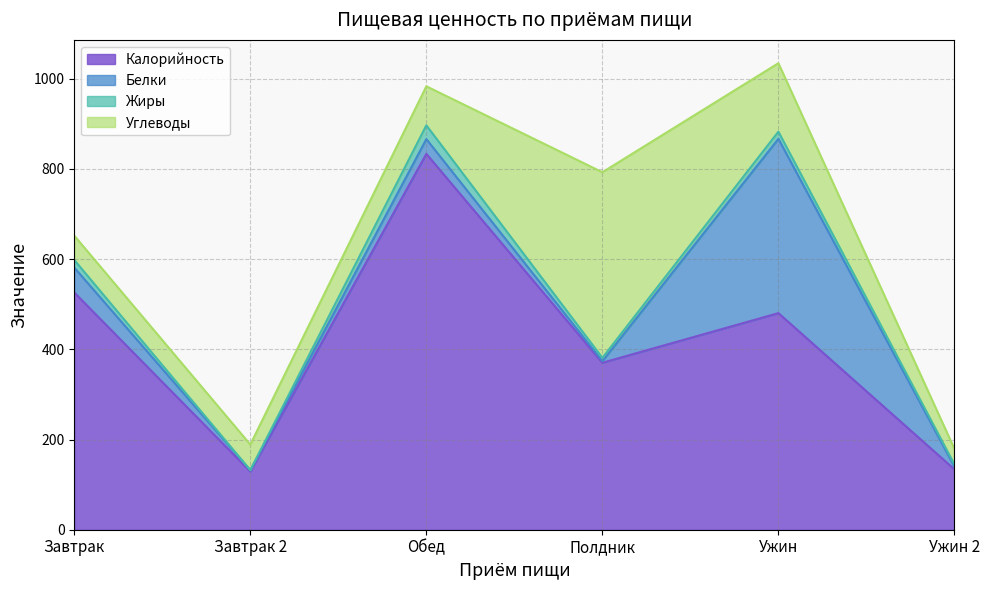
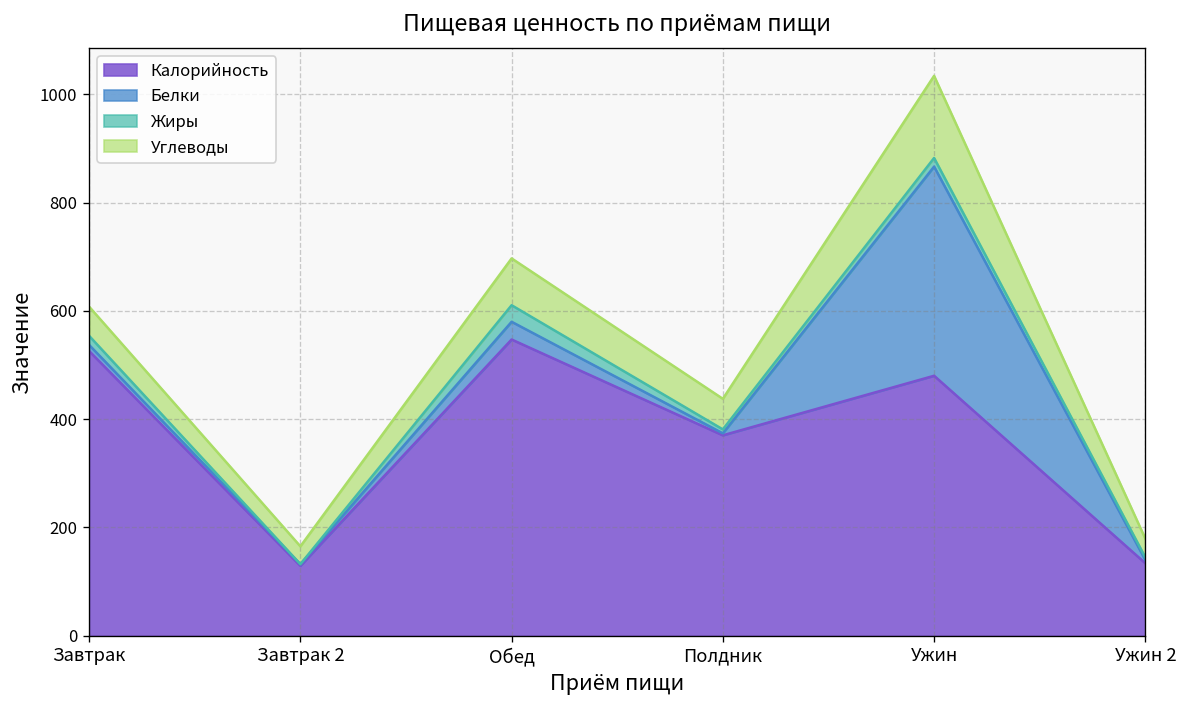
  {
    "Калорийность": {
      "Завтрак": 530,
-     "Обед": 830,
+     "Обед": 550,
      "Ужин": 480,
      "Ужин 2": 130
    },
    "Белки": {
-     "Завтрак": 60,
+     "Завтрак": 10,
      "Обед": 30,
      "Ужин": 390
    },
    "Жиры": {
      "Завтрак": 20,
      "Обед": 30,
      "Полдник": 10,
      "Ужин": 20
    },
    "Углеводы": {
      "Завтрак": 50,
-     "Завтрак 2": 60,
+     "Завтрак 2": 30,
      "Обед": 90,
-     "Полдник": 410,
+     "Полдник": 60,
      "Ужин": 150,
      "Ужин 2": 30
    }
  }
